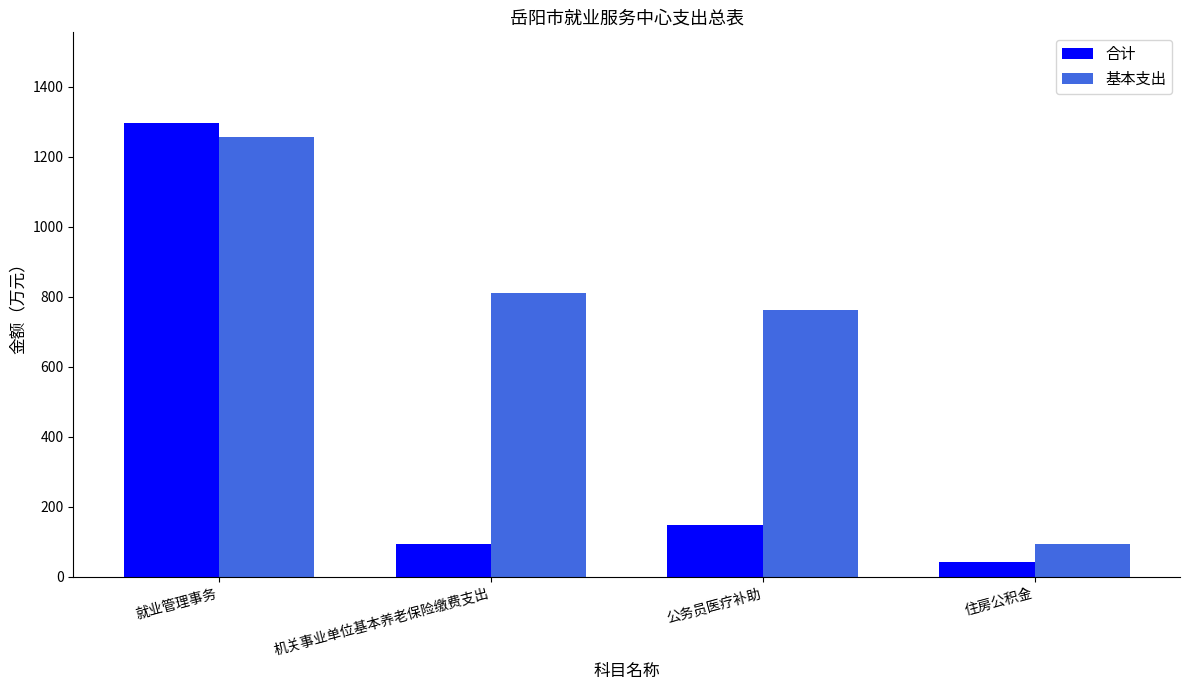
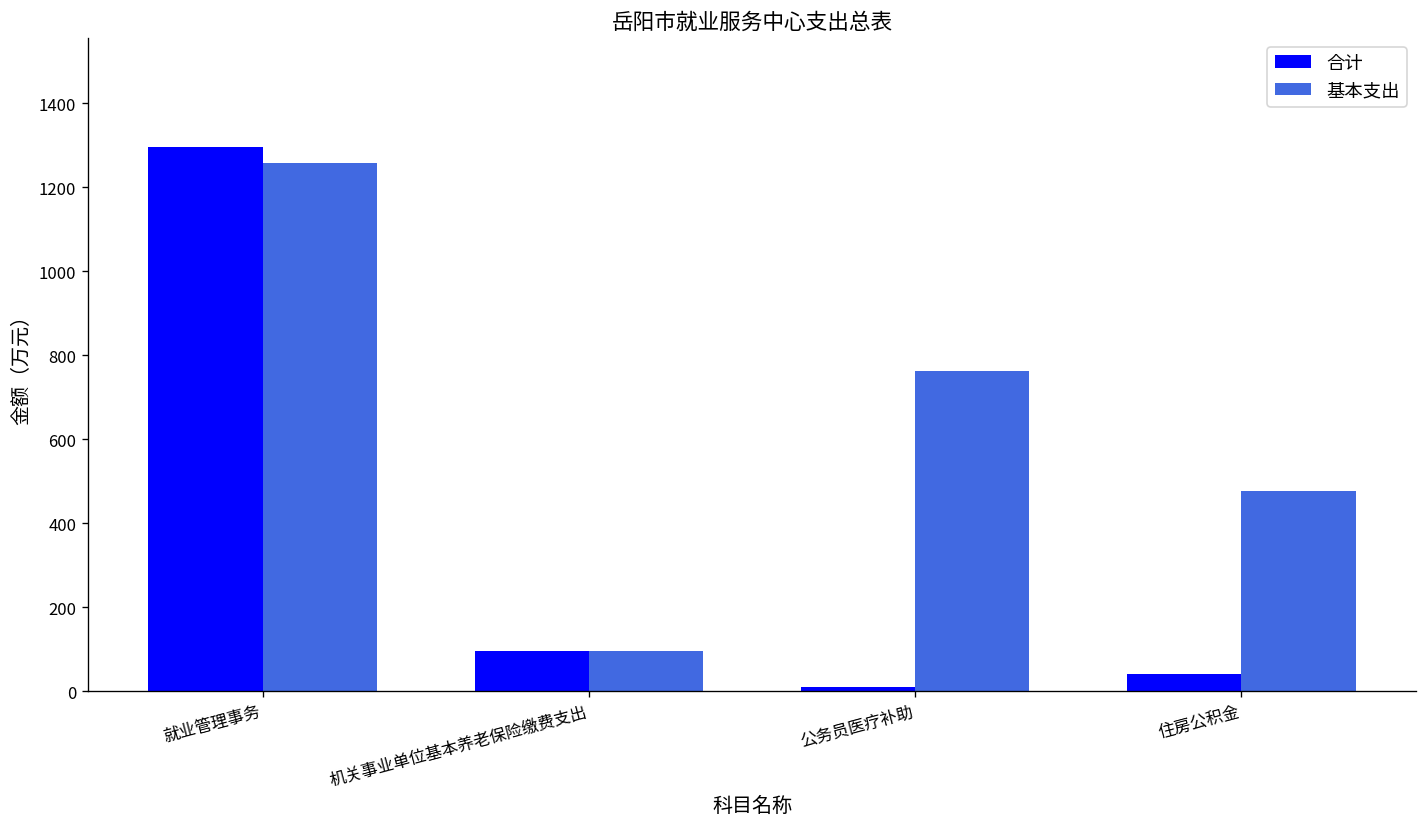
  {
    "合计": {
      "就业管理事务": 1300,
      "机关事业单位基本养老保险缴费支出": 90,
-     "公务员医疗补助": 150,
+     "公务员医疗补助": 10,
      "住房公积金": 40
    },
    "基本支出": {
      "就业管理事务": 1260,
-     "机关事业单位基本养老保险缴费支出": 810,
+     "机关事业单位基本养老保险缴费支出": 90,
      "公务员医疗补助": 760,
-     "住房公积金": 90
+     "住房公积金": 480
    }
  }
